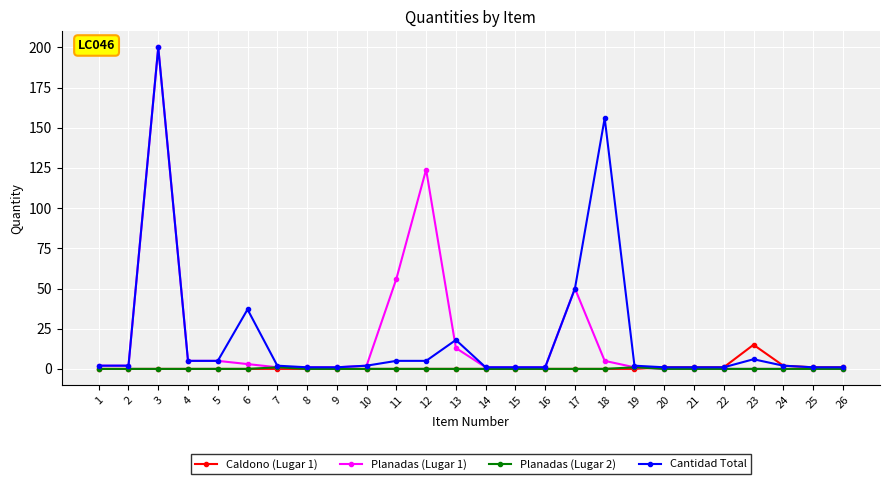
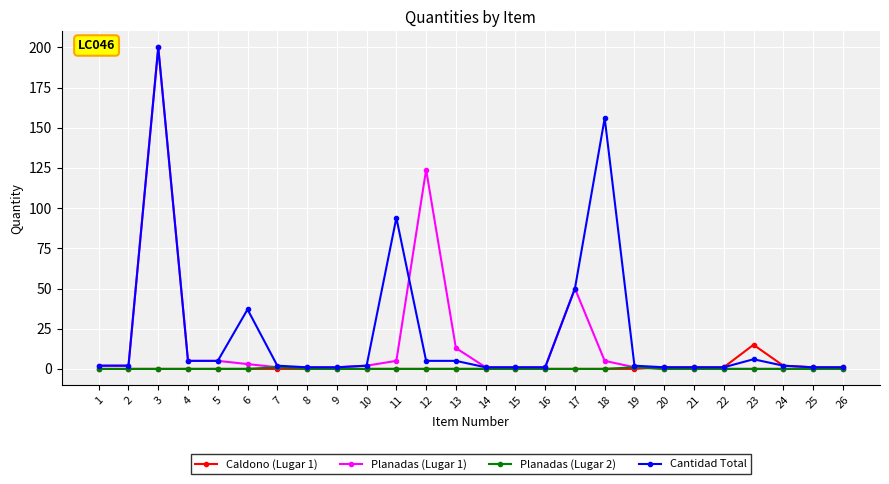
  {
    "Caldono (Lugar 1)": {
      "23": 15
    },
    "Planadas (Lugar 1)": {
      "6": 3,
-     "11": 56,
+     "11": 5,
      "12": 124,
      "13": 13,
      "18": 5
    },
    "Cantidad Total": {
      "6": 37,
-     "11": 5,
+     "11": 94,
      "12": 5,
-     "13": 18,
+     "13": 5,
      "18": 156,
      "23": 6
    }
  }
